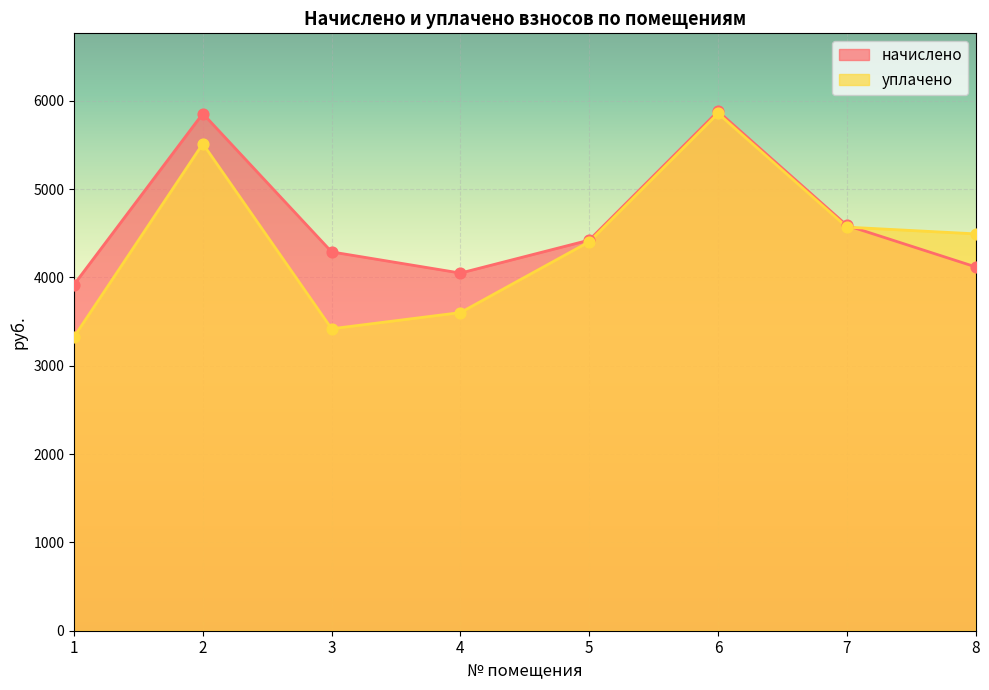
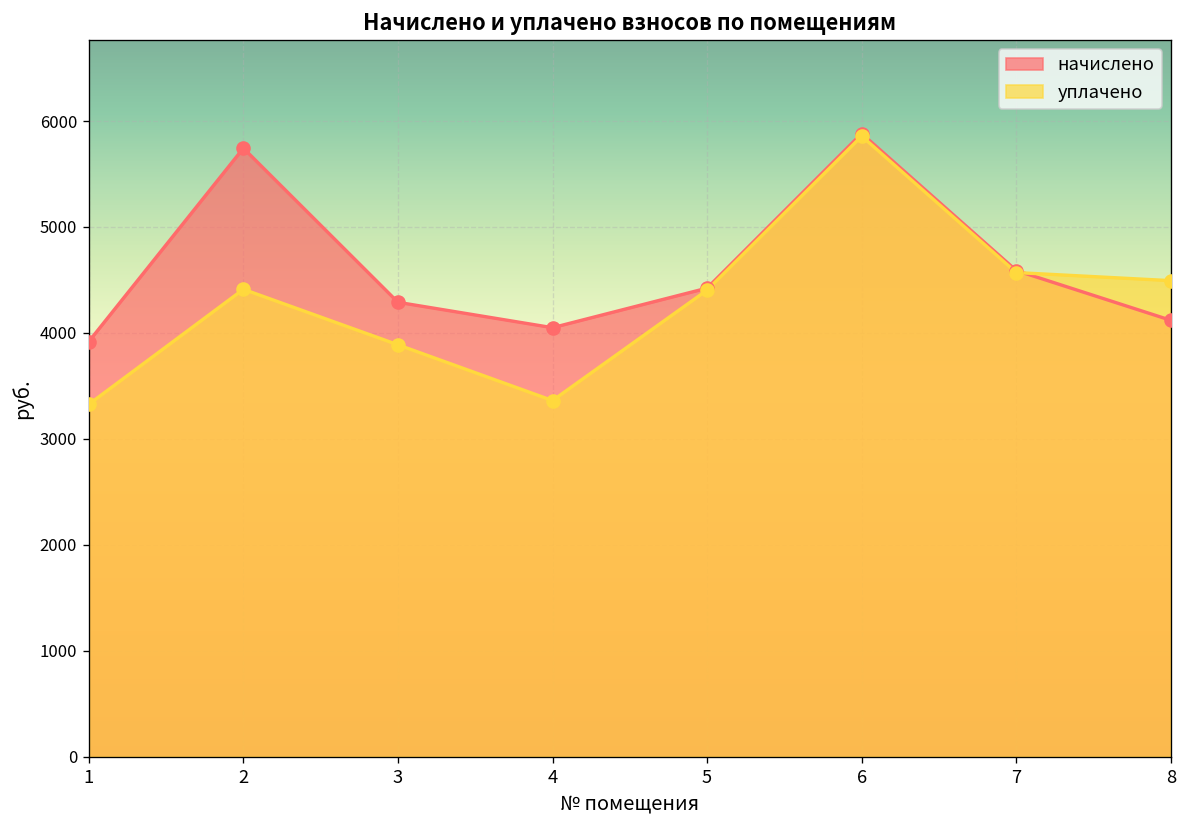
  {
    "начислено": {
      "1": 3900,
-     "2": 5900,
+     "2": 5700,
      "3": 4300,
      "4": 4000,
      "8": 4100
    },
    "уплачено": {
      "1": 3300,
-     "2": 5500,
-     "3": 3400,
-     "4": 3600,
+     "2": 4400,
+     "3": 3900,
+     "4": 3400,
      "8": 4500
    }
  }
